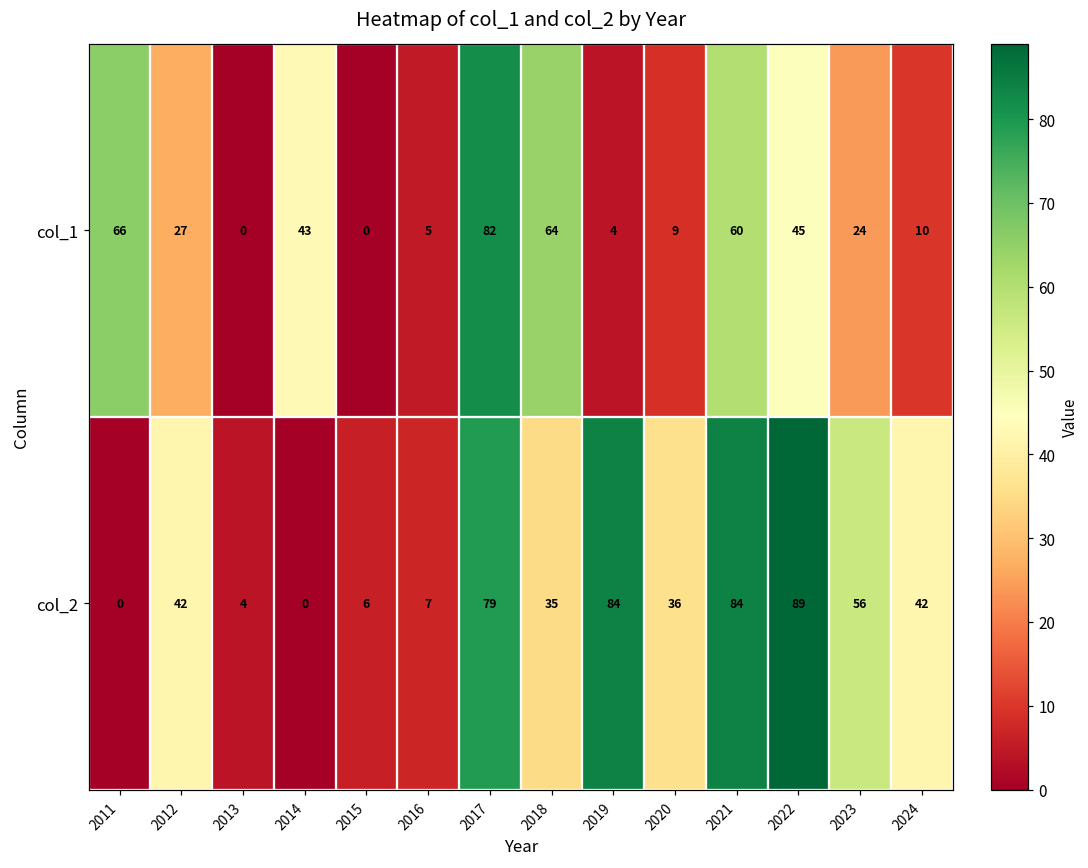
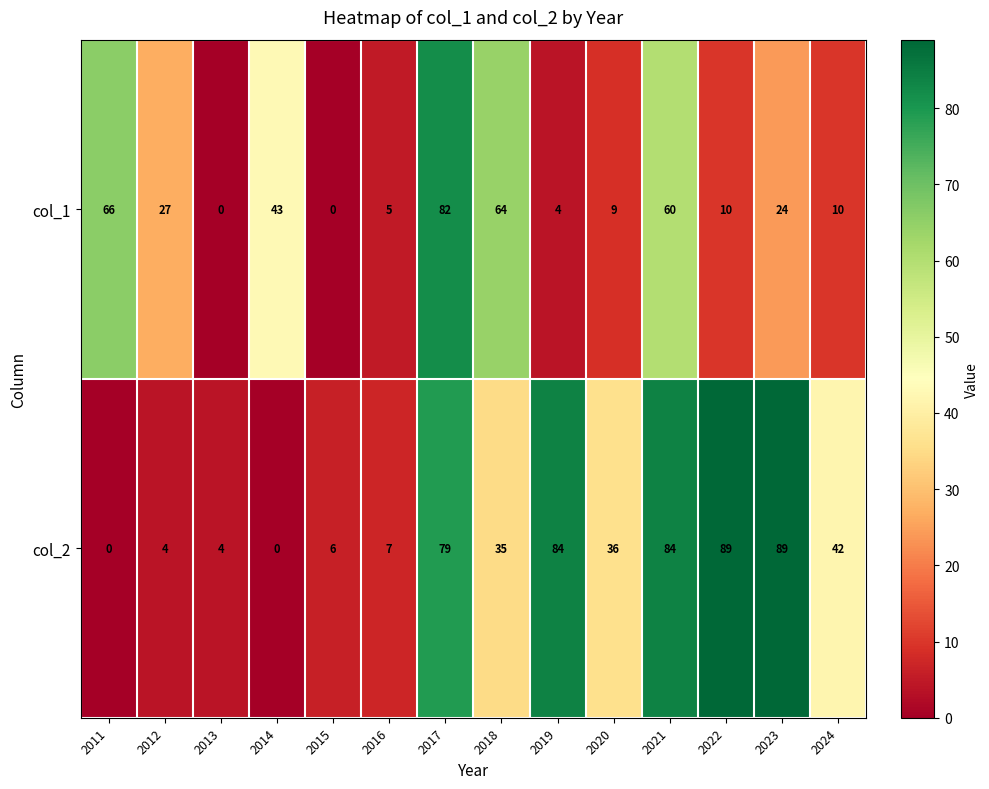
  {
    "col_1": {
      "2011": 66,
      "2012": 27,
      "2013": 0,
      "2014": 43,
      "2015": 0,
      "2016": 5,
      "2017": 82,
      "2018": 64,
      "2019": 4,
      "2020": 9,
      "2021": 60,
-     "2022": 45,
+     "2022": 10,
      "2023": 24,
      "2024": 10
    },
    "col_2": {
      "2011": 0,
-     "2012": 42,
+     "2012": 4,
      "2013": 4,
      "2014": 0,
      "2015": 6,
      "2016": 7,
      "2017": 79,
      "2018": 35,
      "2019": 84,
      "2020": 36,
      "2021": 84,
      "2022": 89,
-     "2023": 56,
+     "2023": 89,
      "2024": 42
    }
  }
